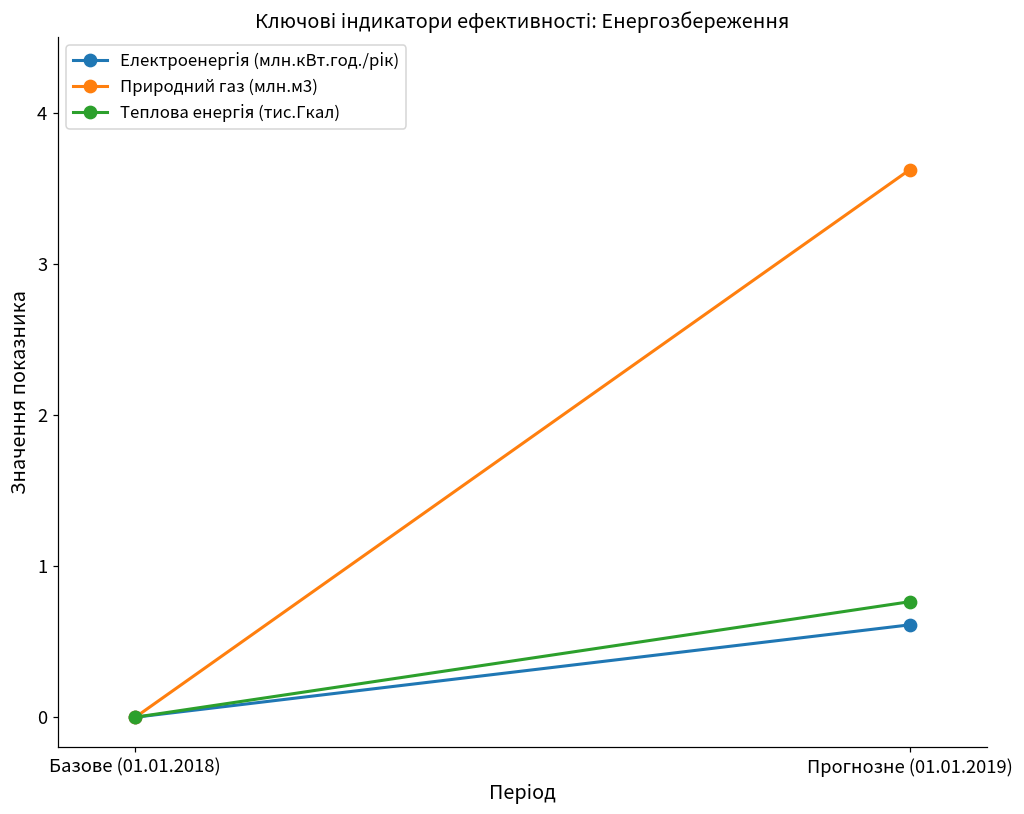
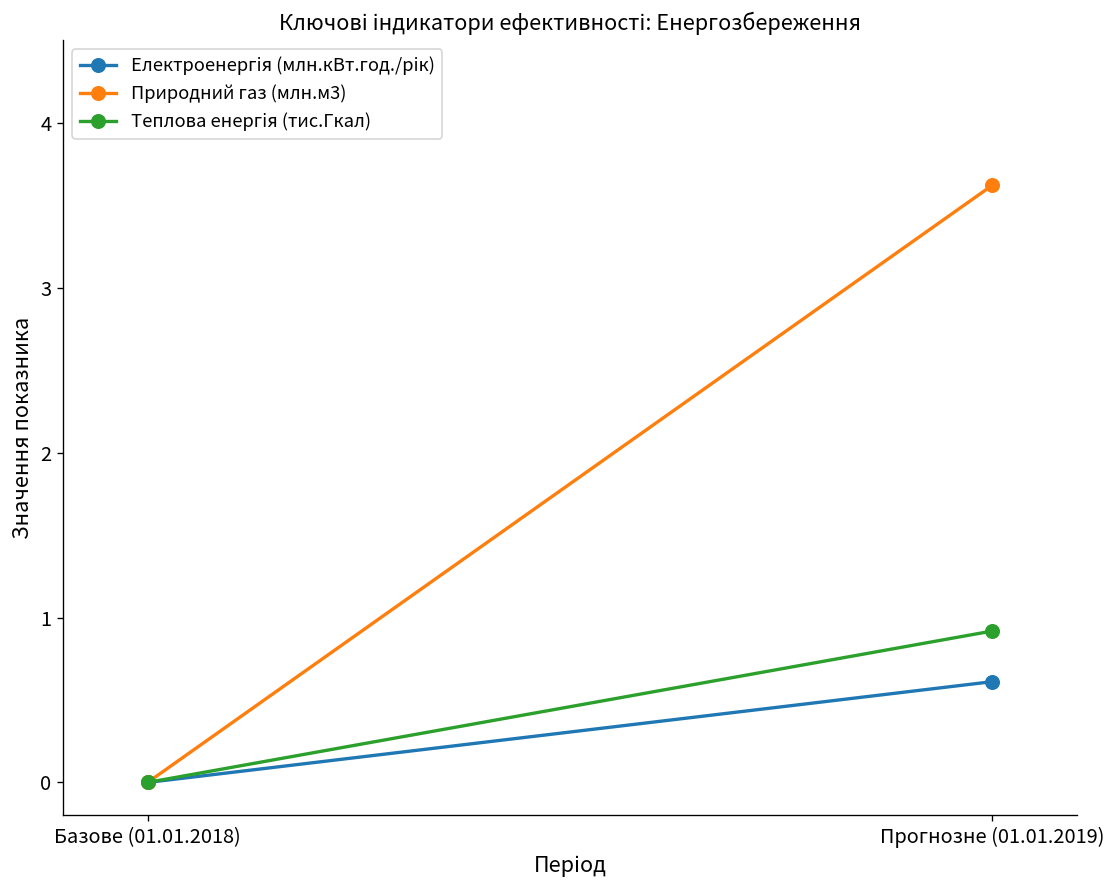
  {
    "Електроенергія (млн.кВт.год./рік)": {
      "Прогнозне (01.01.2019)": 0.61
    },
    "Природний газ (млн.м3)": {
      "Прогнозне (01.01.2019)": 3.62
    },
    "Теплова енергія (тис.Гкал)": {
-     "Прогнозне (01.01.2019)": 0.76
+     "Прогнозне (01.01.2019)": 0.92
    }
  }
